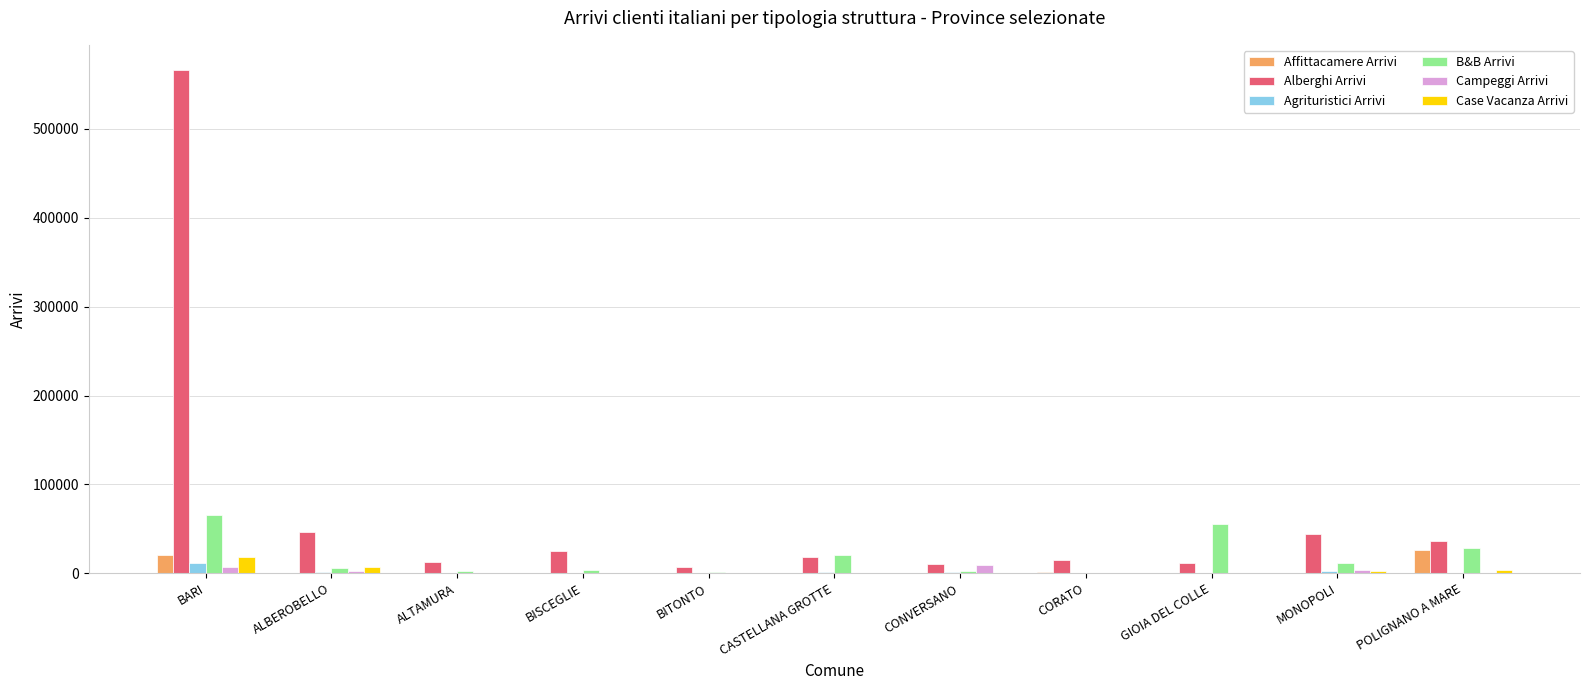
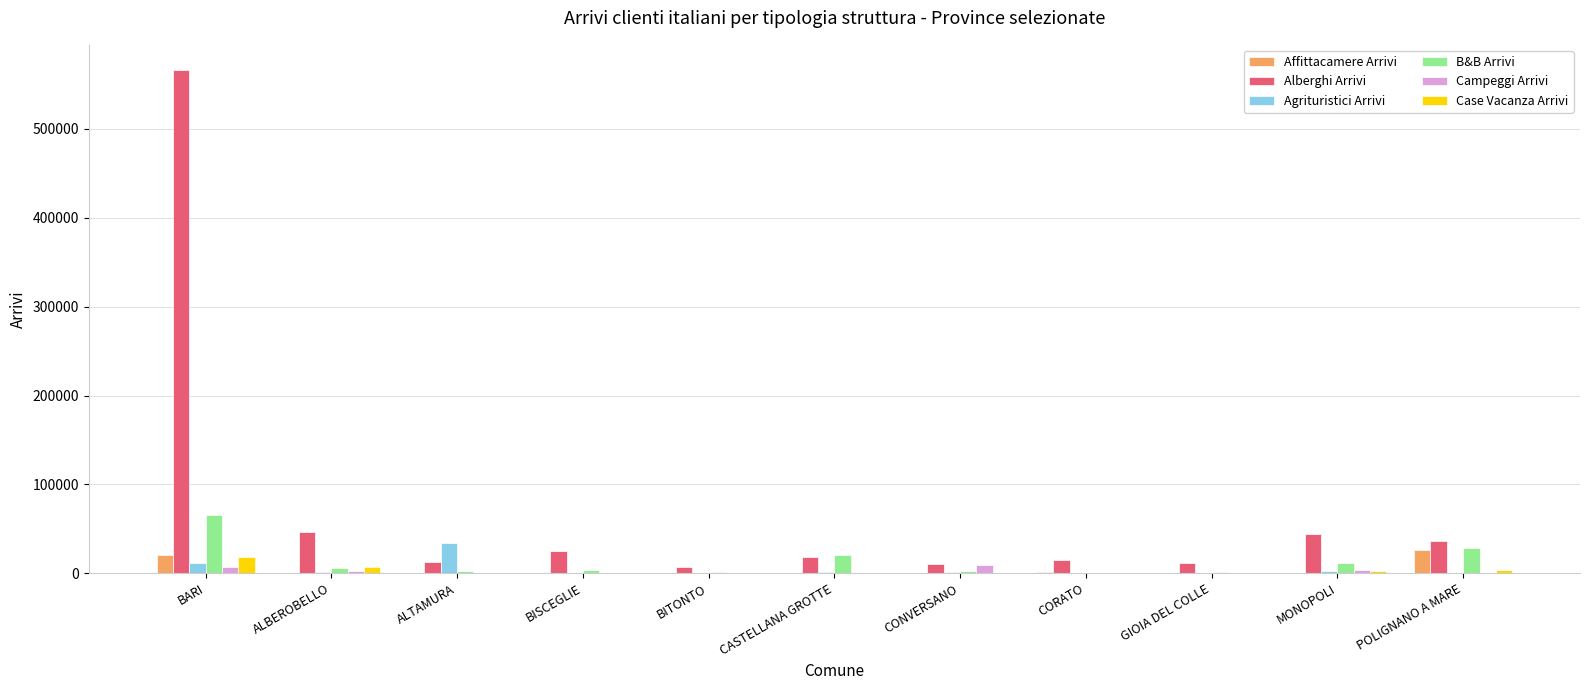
  {
    "Affittacamere Arrivi": {
      "BARI": 20000,
      "CASTELLANA GROTTE": 0,
      "POLIGNANO A MARE": 30000
    },
    "Alberghi Arrivi": {
      "BARI": 570000,
      "ALBEROBELLO": 50000,
      "ALTAMURA": 10000,
      "BISCEGLIE": 30000,
      "BITONTO": 10000,
      "CASTELLANA GROTTE": 20000,
      "CONVERSANO": 10000,
      "CORATO": 10000,
      "GIOIA DEL COLLE": 10000,
      "MONOPOLI": 40000,
      "POLIGNANO A MARE": 40000
    },
    "Agrituristici Arrivi": {
      "BARI": 10000,
-     "ALTAMURA": 0,
+     "ALTAMURA": 30000,
      "BITONTO": 0
    },
    "B&B Arrivi": {
      "BARI": 70000,
      "ALBEROBELLO": 10000,
      "ALTAMURA": 0,
      "BISCEGLIE": 0,
      "CASTELLANA GROTTE": 20000,
-     "GIOIA DEL COLLE": 60000,
+     "GIOIA DEL COLLE": 0,
      "MONOPOLI": 10000,
      "POLIGNANO A MARE": 30000
    },
    "Campeggi Arrivi": {
      "BARI": 10000,
      "ALTAMURA": 0,
      "BISCEGLIE": 0,
      "BITONTO": 0,
      "CASTELLANA GROTTE": 0,
      "CONVERSANO": 10000,
      "CORATO": 0,
      "GIOIA DEL COLLE": 0,
      "MONOPOLI": 0,
      "POLIGNANO A MARE": 0
    },
    "Case Vacanza Arrivi": {
      "BARI": 20000,
      "ALBEROBELLO": 10000,
      "ALTAMURA": 0,
      "BITONTO": 0,
      "GIOIA DEL COLLE": 0,
      "POLIGNANO A MARE": 0
    }
  }
